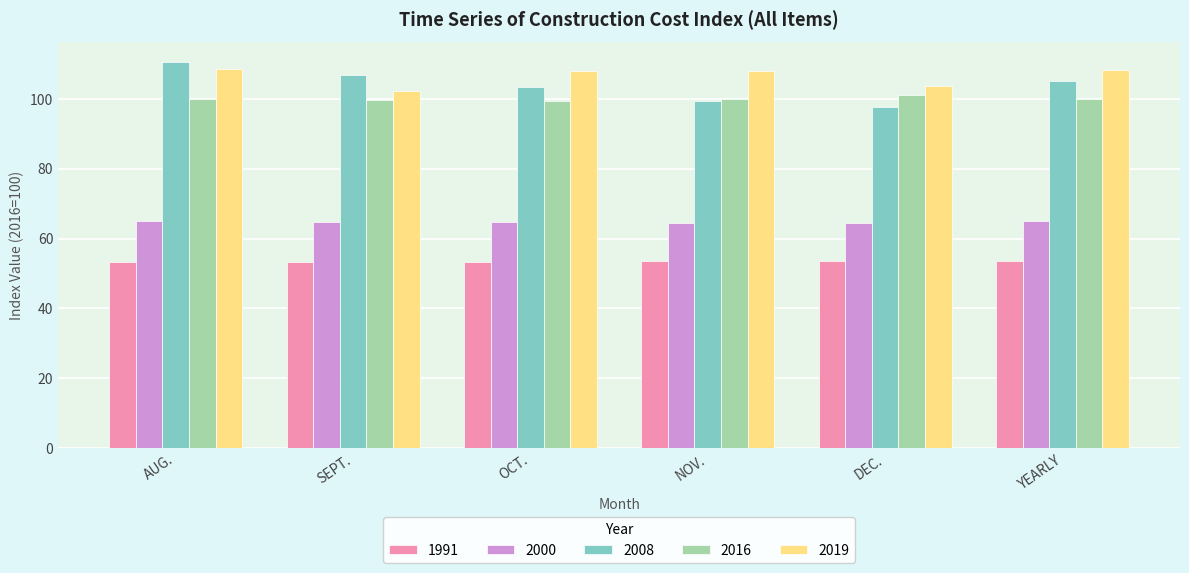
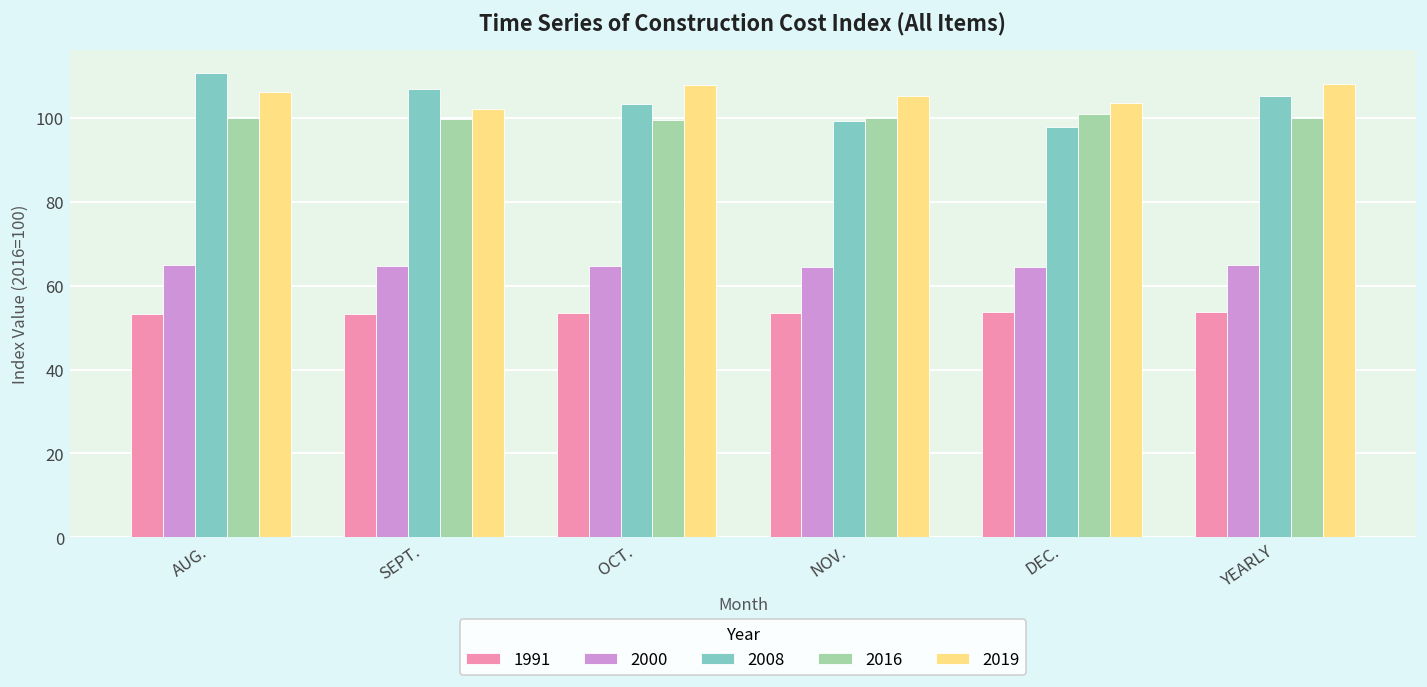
  {
    "2019": {
-     "AUG.": 109,
+     "AUG.": 106,
      "SEPT.": 102,
      "OCT.": 108,
-     "NOV.": 108,
+     "NOV.": 105,
      "DEC.": 104,
      "YEARLY": 108
    }
  }
